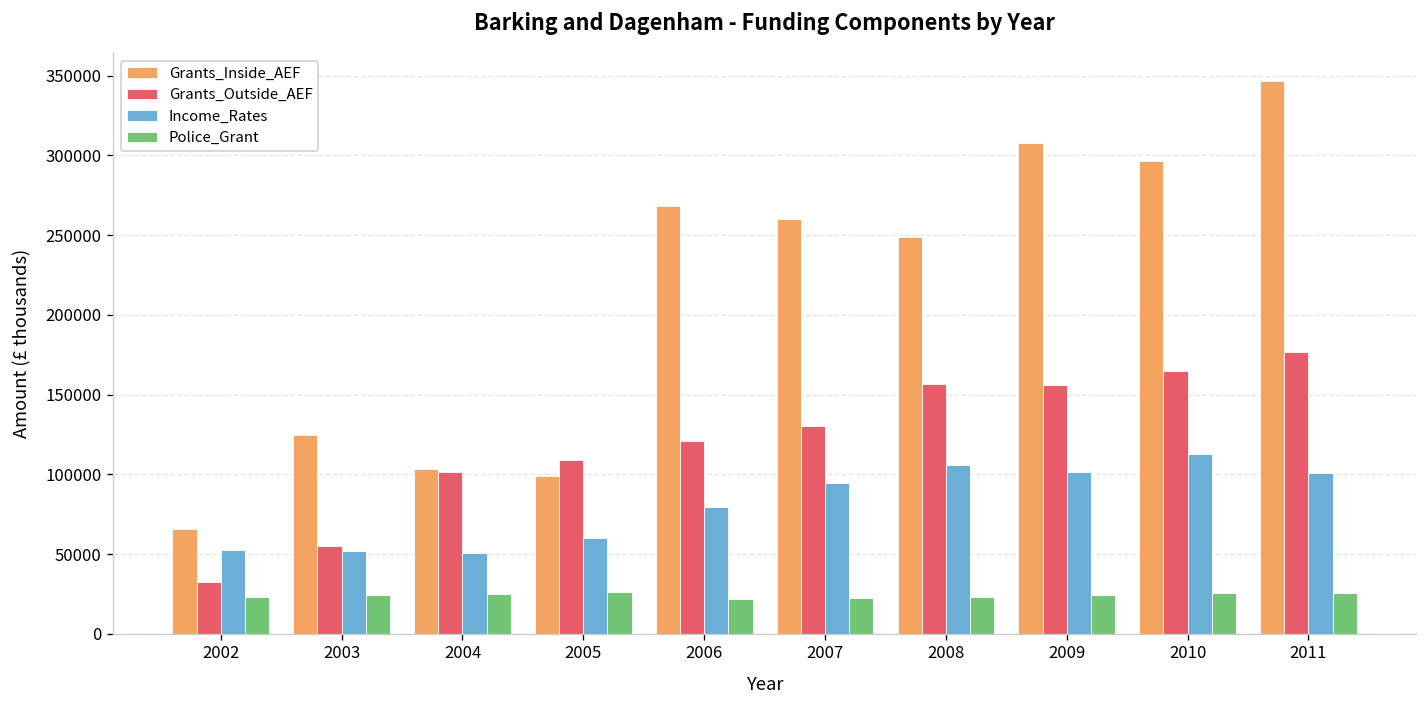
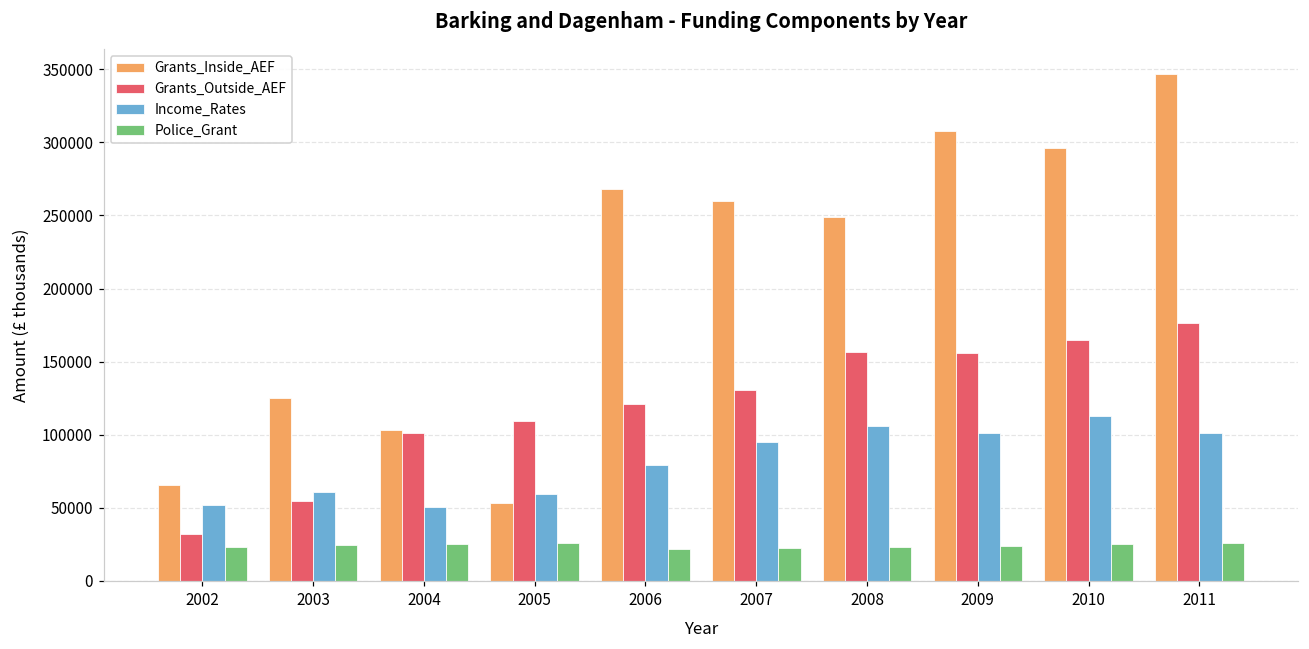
  {
    "Grants_Inside_AEF": {
      "2002": 66000,
      "2003": 125000,
      "2004": 103000,
-     "2005": 99000,
+     "2005": 53000,
      "2006": 268000,
      "2007": 260000,
      "2008": 249000,
      "2009": 308000,
      "2010": 296000,
      "2011": 347000
    },
    "Grants_Outside_AEF": {
      "2002": 32000,
      "2003": 55000,
      "2004": 101000,
      "2005": 109000,
      "2006": 121000,
      "2007": 130000,
      "2008": 157000,
      "2009": 156000,
      "2010": 165000,
      "2011": 177000
    },
    "Income_Rates": {
      "2002": 52000,
-     "2003": 52000,
+     "2003": 61000,
      "2004": 51000,
      "2005": 60000,
      "2006": 79000,
      "2007": 95000,
      "2008": 106000,
      "2009": 102000,
      "2010": 113000,
      "2011": 101000
    },
    "Police_Grant": {
      "2002": 23000,
      "2003": 24000,
      "2004": 25000,
      "2005": 26000,
      "2006": 22000,
      "2007": 23000,
      "2008": 23000,
      "2009": 24000,
      "2010": 25000,
      "2011": 26000
    }
  }
